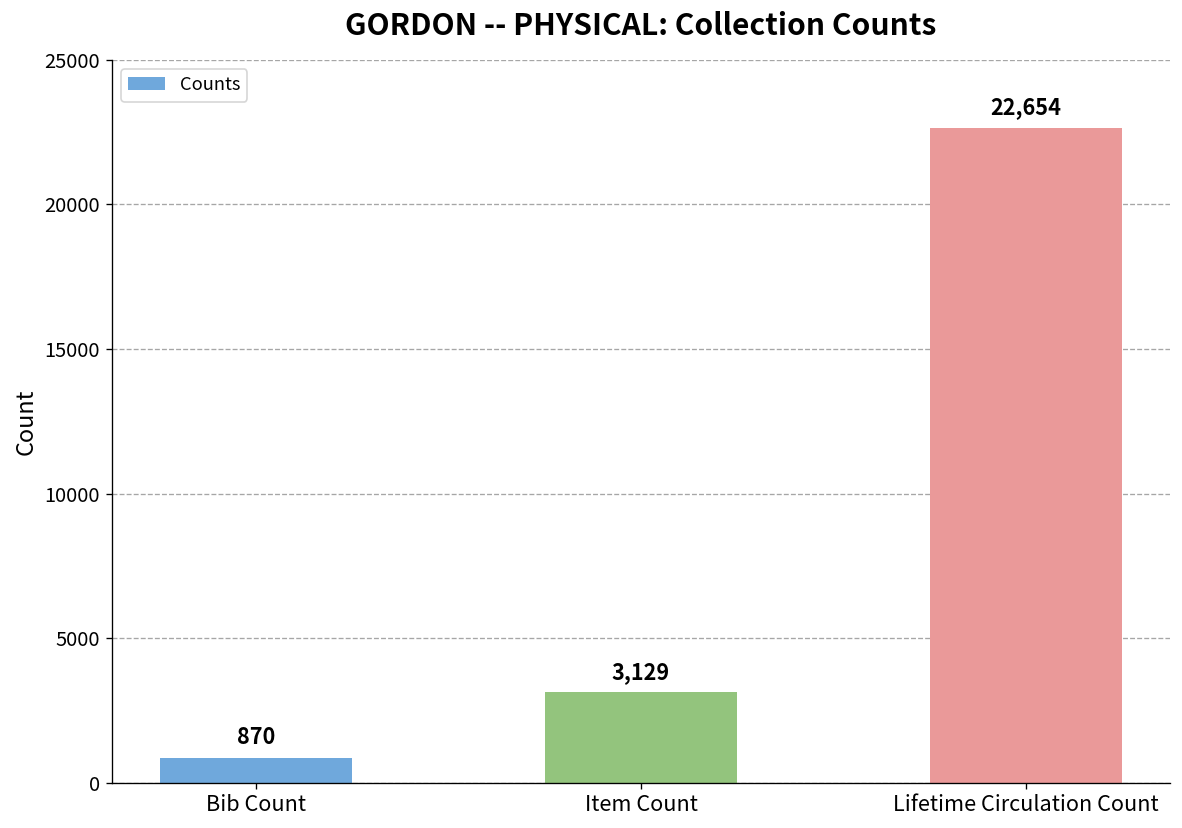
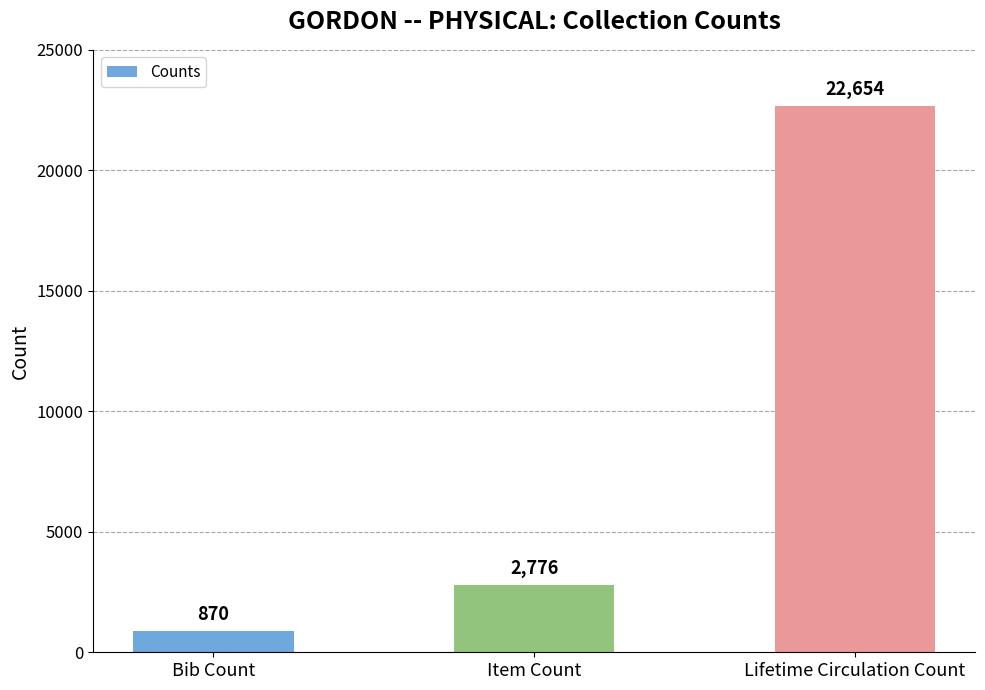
  {
    "Bib Count": "870",
-   "Item Count": "3,129",
+   "Item Count": "2,776",
    "Lifetime Circulation Count": "22,654"
  }
